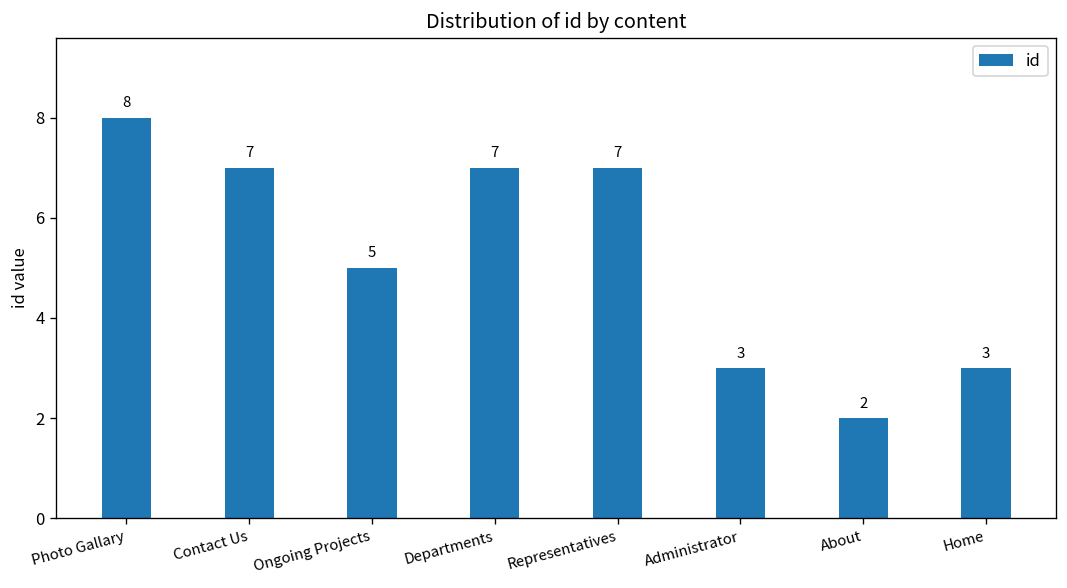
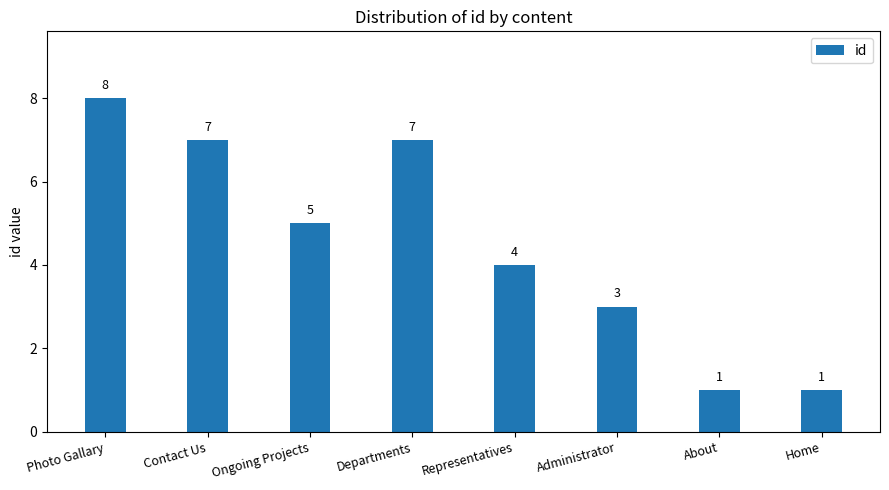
  {
    "Photo Gallary": 8,
    "Contact Us": 7,
    "Ongoing Projects": 5,
    "Departments": 7,
-   "Representatives": 7,
+   "Representatives": 4,
    "Administrator": 3,
-   "About": 2,
-   "Home": 3
+   "About": 1,
+   "Home": 1
  }
